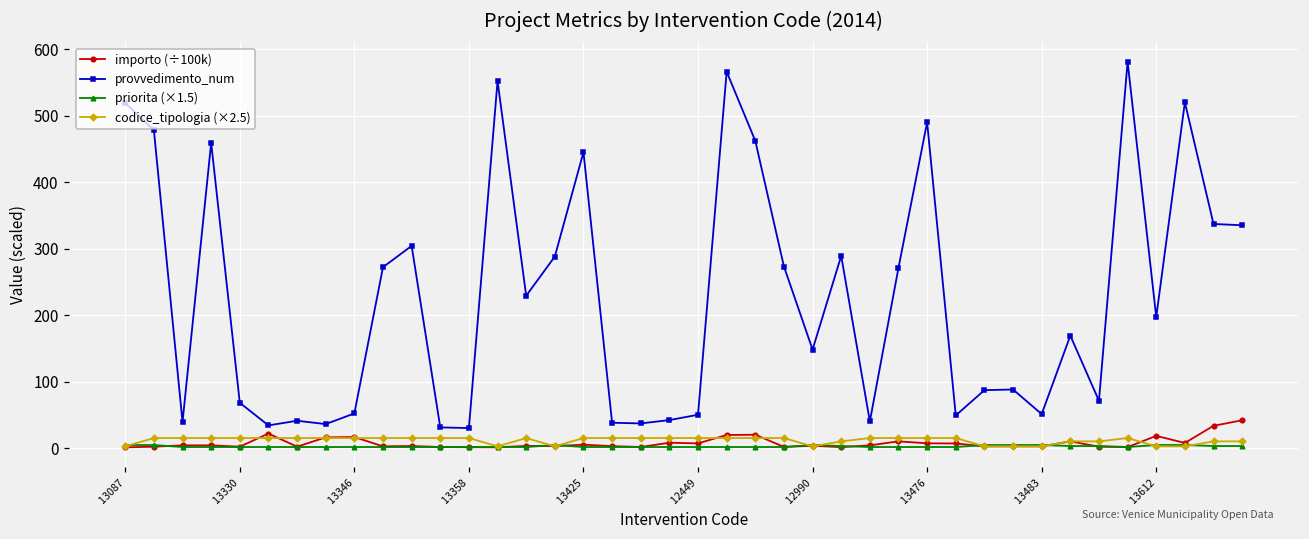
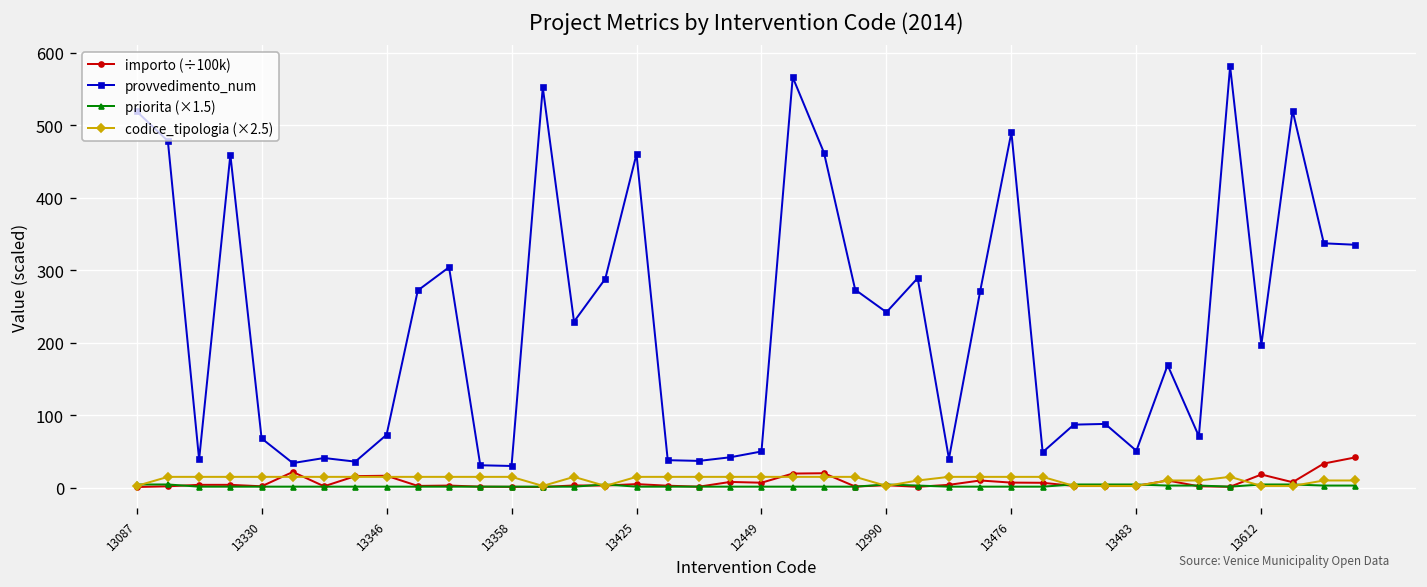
  {
    "importo (÷100k)": {
      "12449": 10,
      "13476": 10,
      "13612": 20
    },
    "provvedimento_num": {
      "13330": 70,
-     "13346": 50,
+     "13346": 70,
      "13358": 30,
-     "13425": 450,
+     "13425": 460,
      "12449": 50,
-     "12990": 150,
+     "12990": 240,
      "13476": 490,
      "13483": 50,
      "13612": 200
    },
    "priorita (×1.5)": {
      "13346": 0,
      "12449": 0,
      "13476": 0
    },
    "codice_tipologia (×2.5)": {
      "13330": 20,
      "13358": 20,
      "13425": 20,
      "12449": 20,
      "13476": 20
    }
  }
